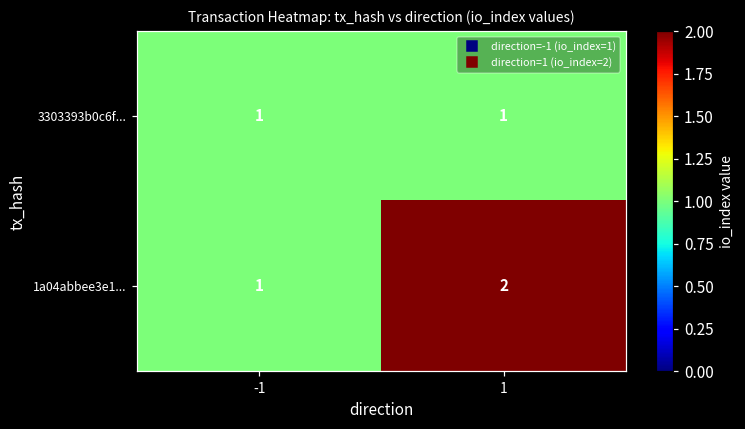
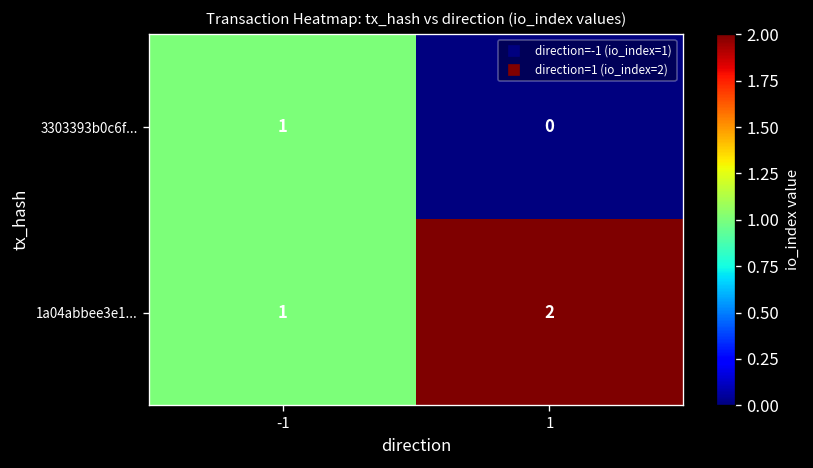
  {
    "3303393b0c6f...": {
      "-1": 1,
-     "1": 1
+     "1": 0
    },
    "1a04abbee3e1...": {
      "-1": 1,
      "1": 2
    }
  }
